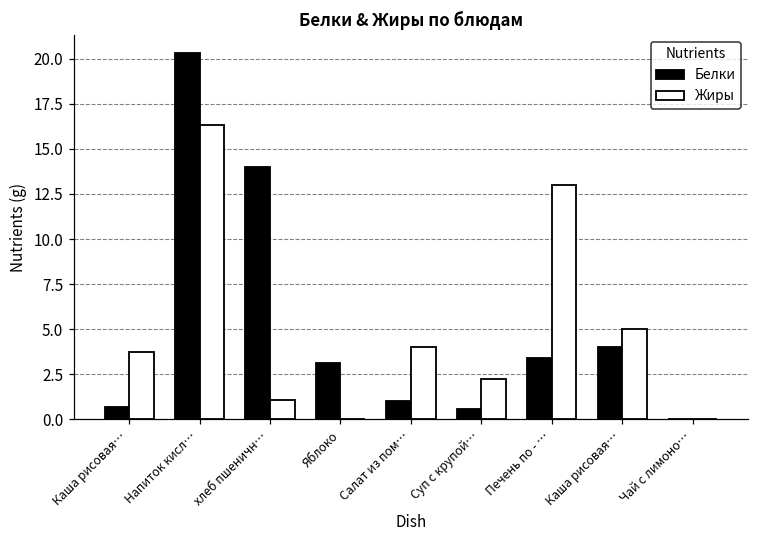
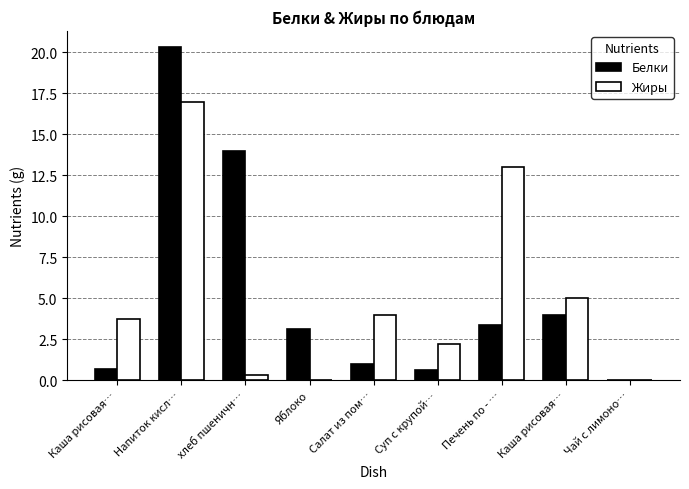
  {
    "Белки": {
      "Напиток кисл…": 20.3,
      "хлеб пшеничн…": 14.0,
      "Яблоко": 3.1,
      "Салат из пом…": 1.0,
      "Суп с крупой…": 0.6,
      "Печень по - …": 3.4,
      "Чай с лимоно…": 0.0
    },
    "Жиры": {
-     "Напиток кисл…": 16.3,
-     "хлеб пшеничн…": 1.1,
+     "Напиток кисл…": 17.0,
+     "хлеб пшеничн…": 0.3,
      "Яблоко": 0.0,
      "Салат из пом…": 4.0,
      "Суп с крупой…": 2.2,
      "Печень по - …": 13.0,
      "Чай с лимоно…": 0.0
    }
  }
